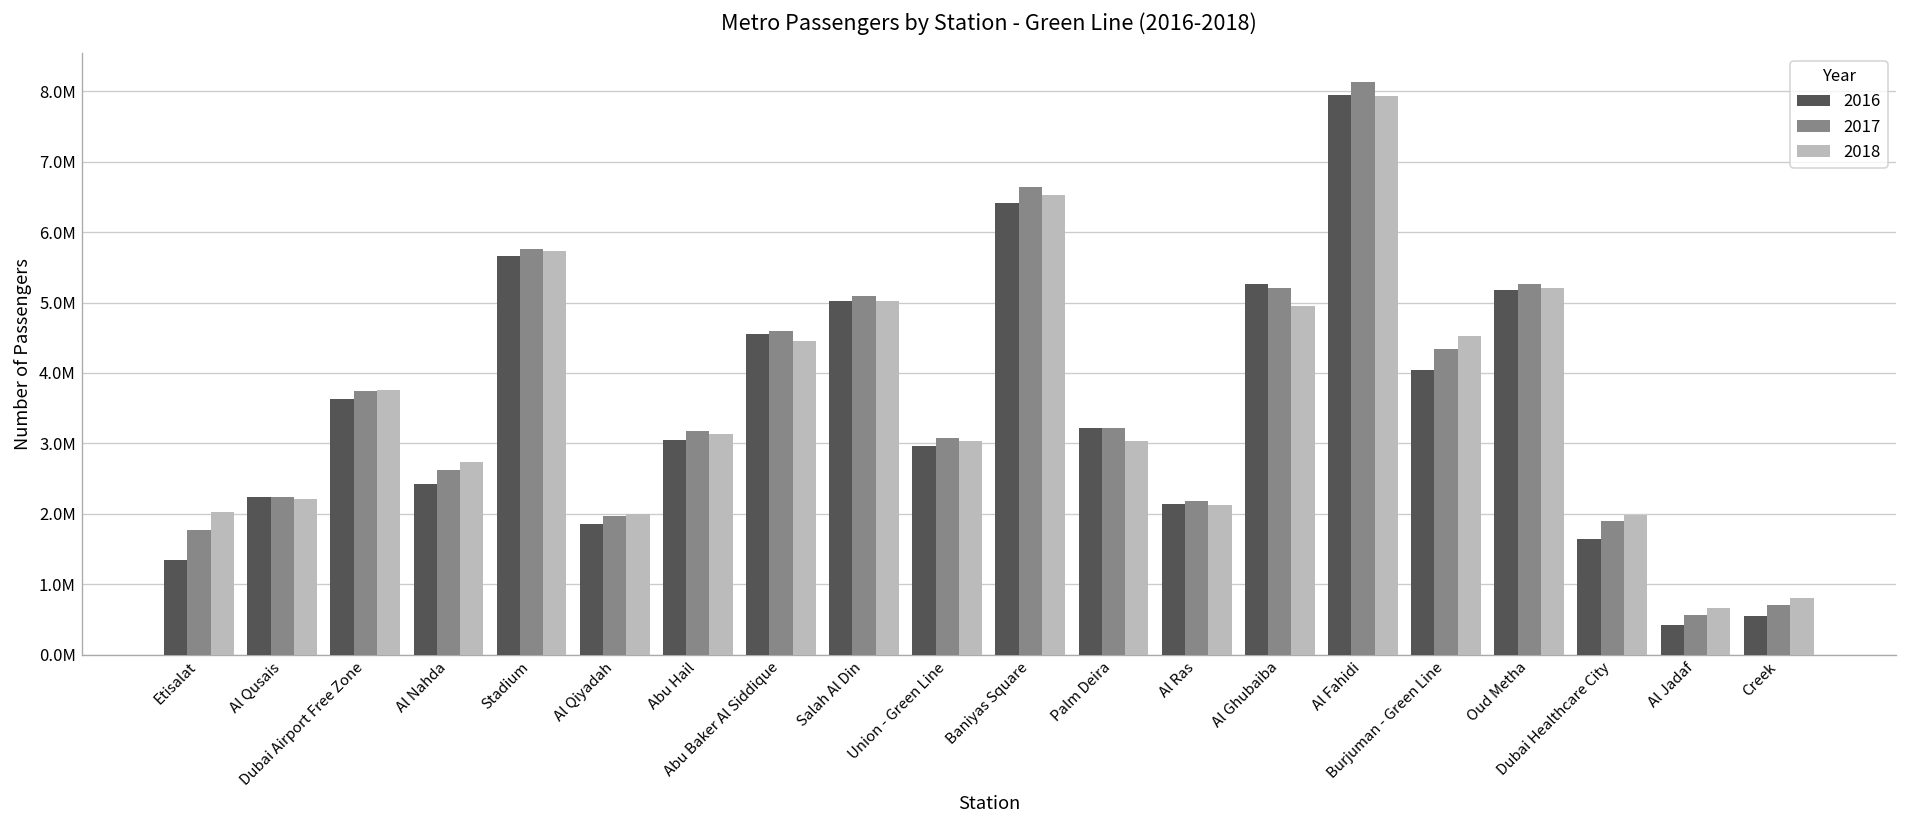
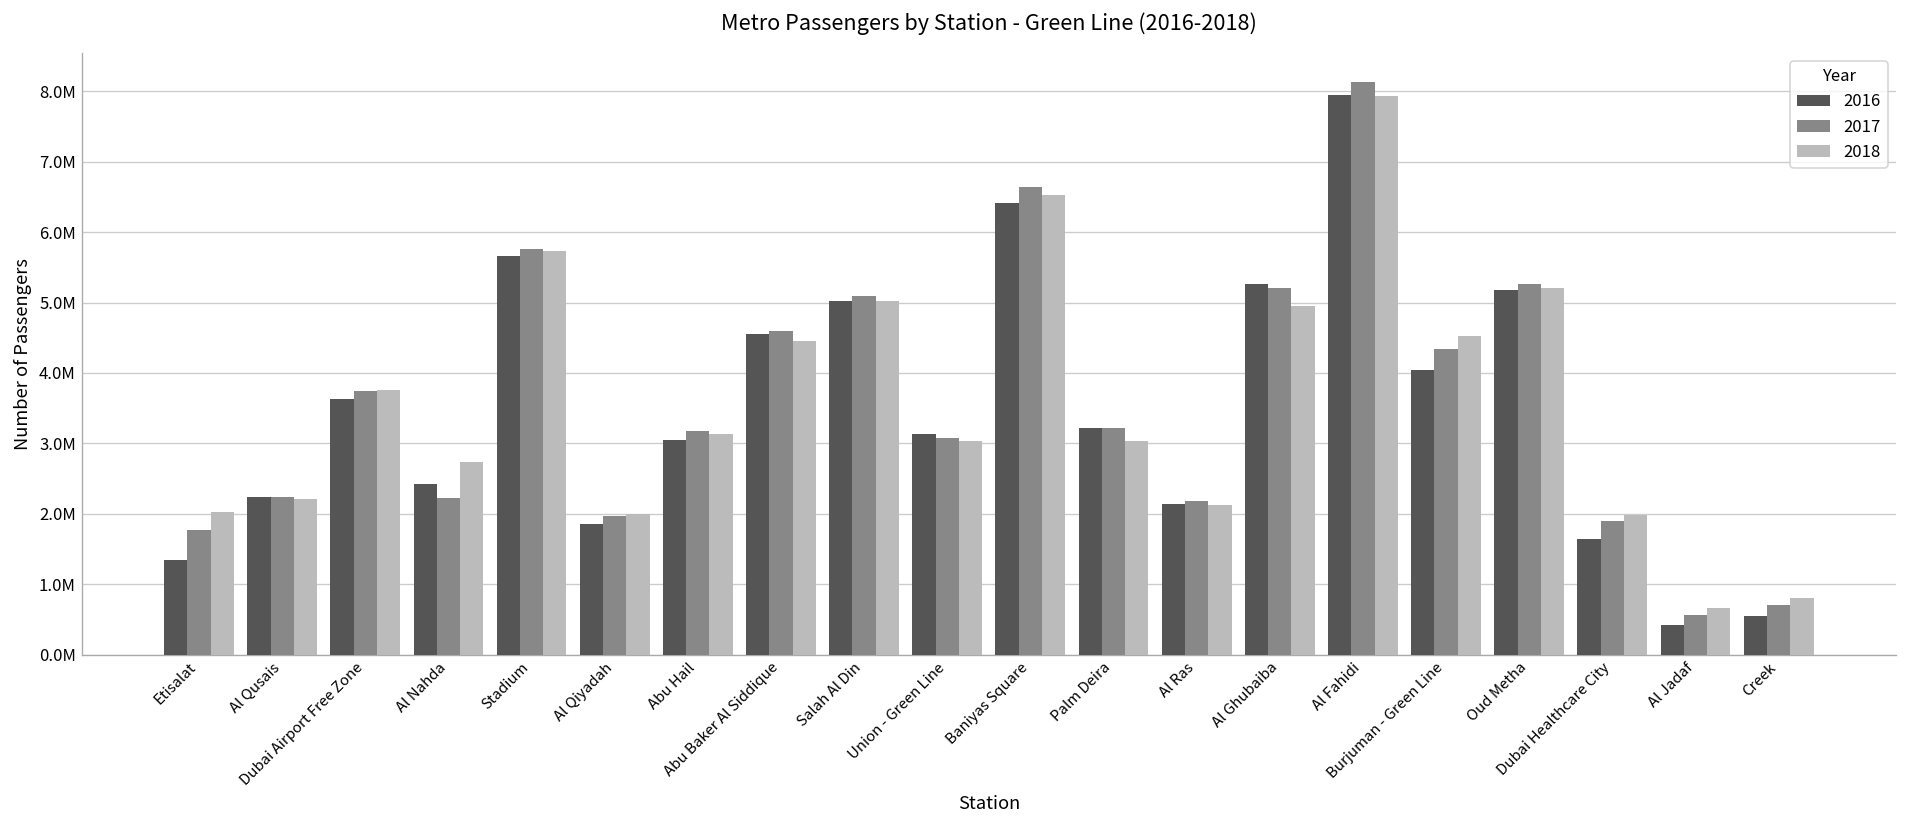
  {
    "2016": {
      "Etisalat": 1300000,
      "Al Qusais": 2200000,
      "Dubai Airport Free Zone": 3600000,
      "Al Nahda": 2400000,
      "Stadium": 5700000,
      "Al Qiyadah": 1900000,
      "Abu Hail": 3000000,
      "Abu Baker Al Siddique": 4500000,
      "Salah Al Din": 5000000,
-     "Union - Green Line": 3000000,
+     "Union - Green Line": 3100000,
      "Baniyas Square": 6400000,
      "Palm Deira": 3200000,
      "Al Ras": 2100000,
      "Al Ghubaiba": 5300000,
      "Al Fahidi": 7900000,
      "Burjuman - Green Line": 4000000,
      "Oud Metha": 5200000,
      "Dubai Healthcare City": 1600000,
      "Al Jadaf": 400000,
      "Creek": 500000
    },
    "2017": {
      "Etisalat": 1800000,
      "Al Qusais": 2200000,
      "Dubai Airport Free Zone": 3700000,
-     "Al Nahda": 2600000,
+     "Al Nahda": 2200000,
      "Stadium": 5800000,
      "Al Qiyadah": 2000000,
      "Abu Hail": 3200000,
      "Abu Baker Al Siddique": 4600000,
      "Salah Al Din": 5100000,
      "Union - Green Line": 3100000,
      "Baniyas Square": 6600000,
      "Palm Deira": 3200000,
      "Al Ras": 2200000,
      "Al Ghubaiba": 5200000,
      "Al Fahidi": 8100000,
      "Burjuman - Green Line": 4300000,
      "Oud Metha": 5300000,
      "Dubai Healthcare City": 1900000,
      "Al Jadaf": 600000,
      "Creek": 700000
    },
    "2018": {
      "Etisalat": 2000000,
      "Al Qusais": 2200000,
      "Dubai Airport Free Zone": 3800000,
      "Al Nahda": 2700000,
      "Stadium": 5700000,
      "Al Qiyadah": 2000000,
      "Abu Hail": 3100000,
      "Abu Baker Al Siddique": 4500000,
      "Salah Al Din": 5000000,
      "Union - Green Line": 3000000,
      "Baniyas Square": 6500000,
      "Palm Deira": 3000000,
      "Al Ras": 2100000,
      "Al Ghubaiba": 5000000,
      "Al Fahidi": 7900000,
      "Burjuman - Green Line": 4500000,
      "Oud Metha": 5200000,
      "Dubai Healthcare City": 2000000,
      "Al Jadaf": 700000,
      "Creek": 800000
    }
  }
